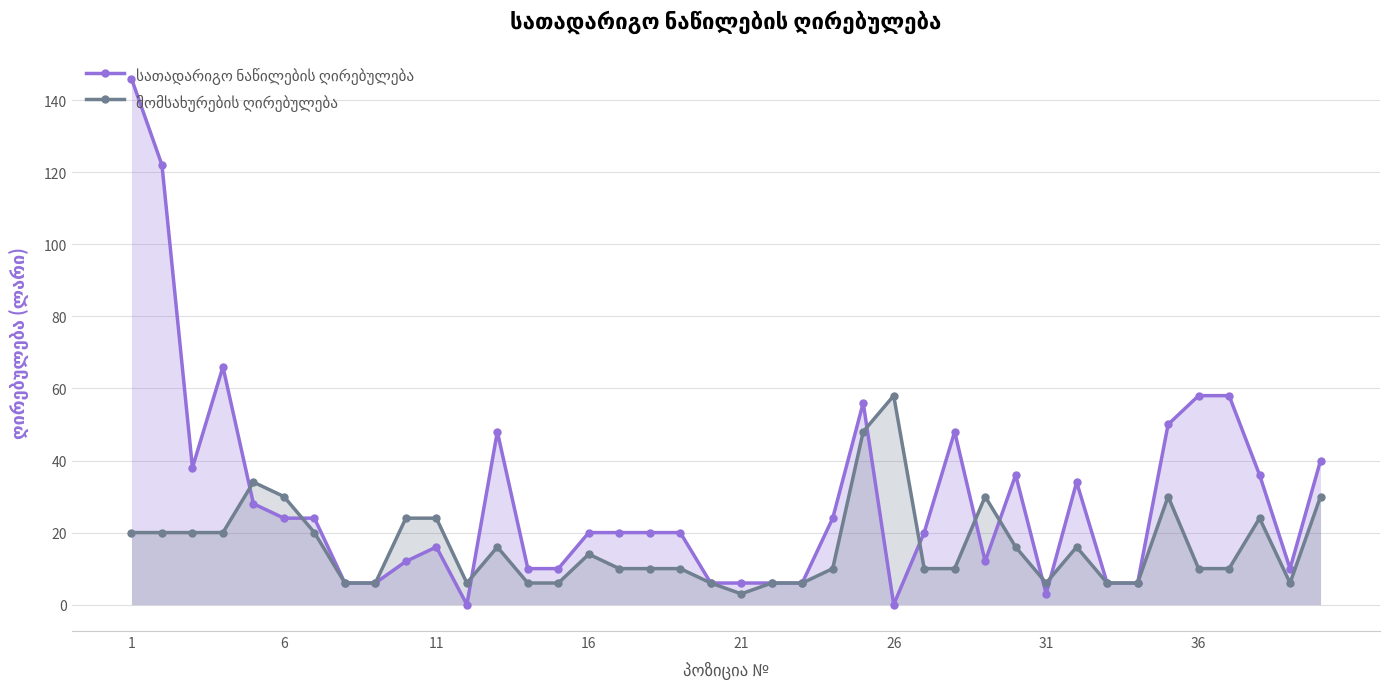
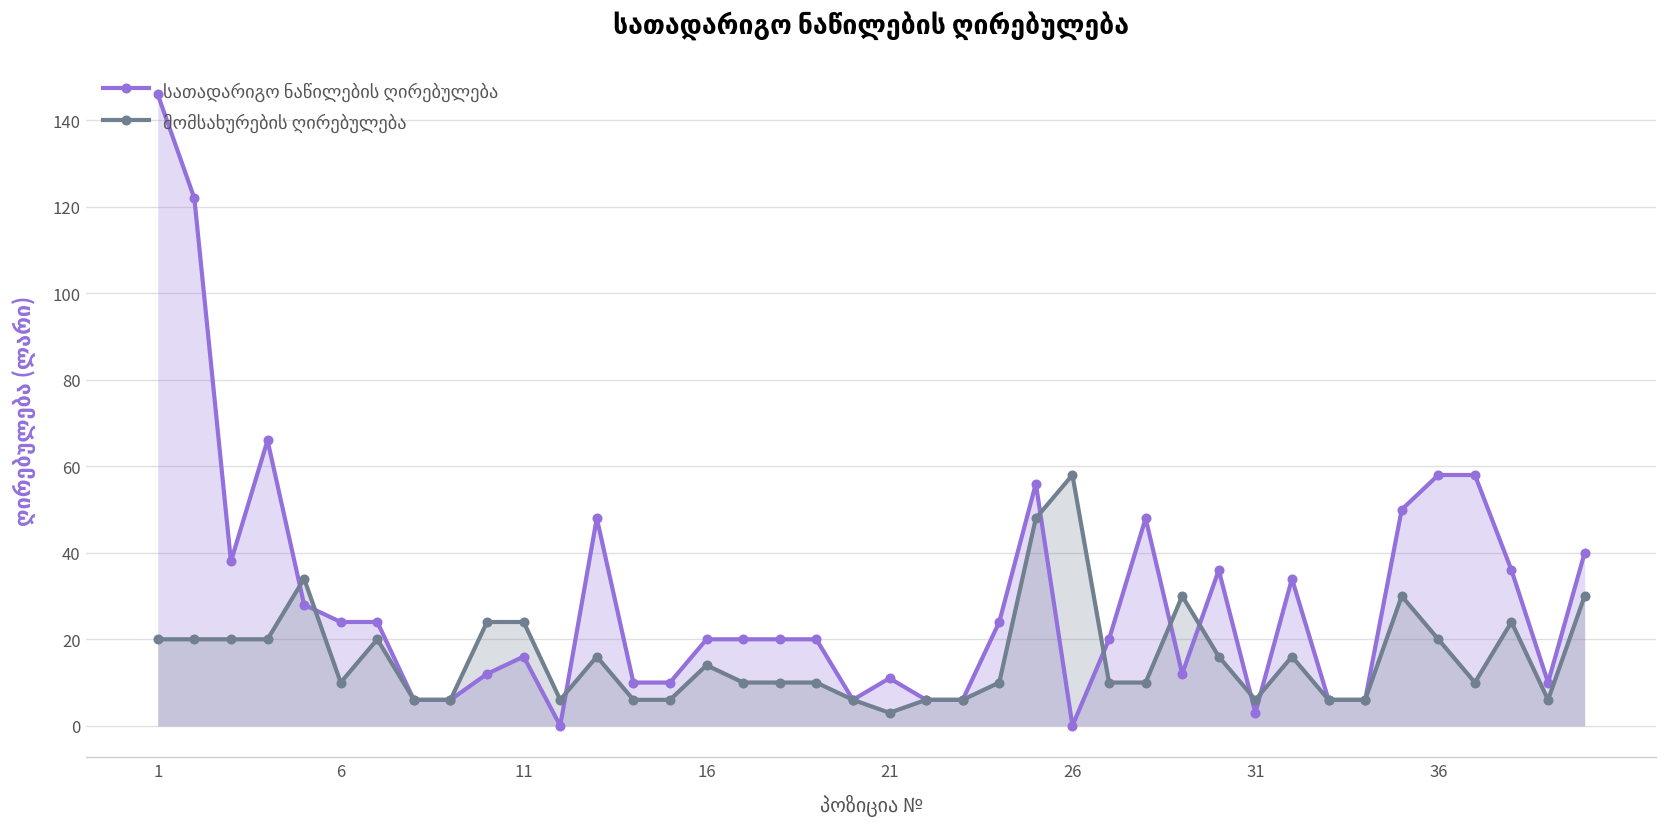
  {
    "სათადარიგო ნაწილების ღირებულება": {
      "1": 146,
      "6": 24,
      "11": 16,
      "16": 20,
-     "21": 6,
+     "21": 11,
      "26": 0,
      "31": 3,
      "36": 58
    },
    "მომსახურების ღირებულება": {
      "1": 20,
-     "6": 30,
+     "6": 10,
      "11": 24,
      "16": 14,
      "21": 3,
      "26": 58,
      "31": 6,
-     "36": 10
+     "36": 20
    }
  }
